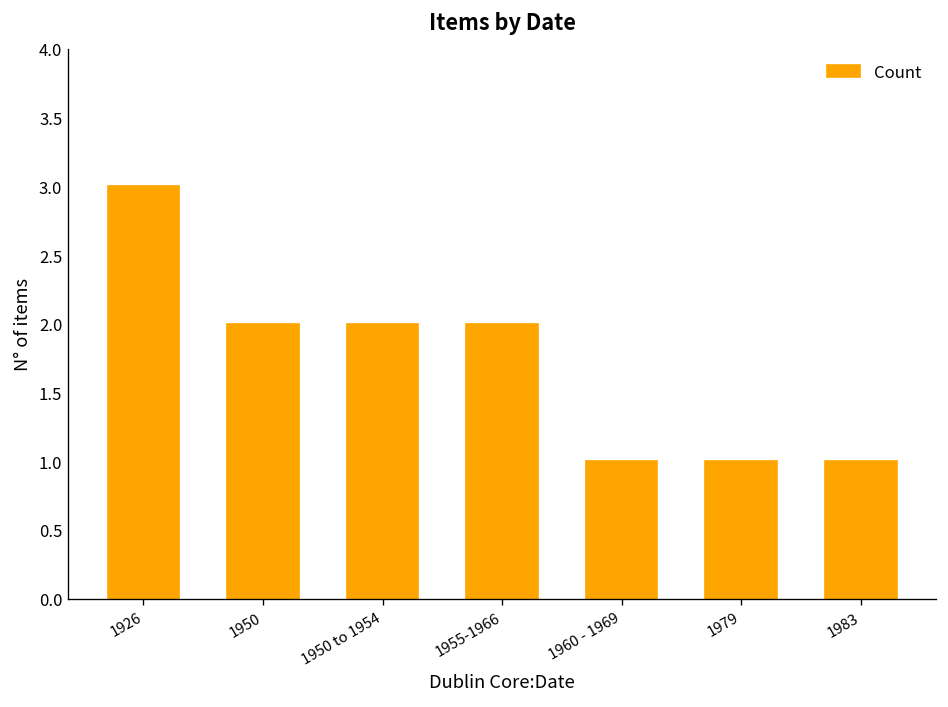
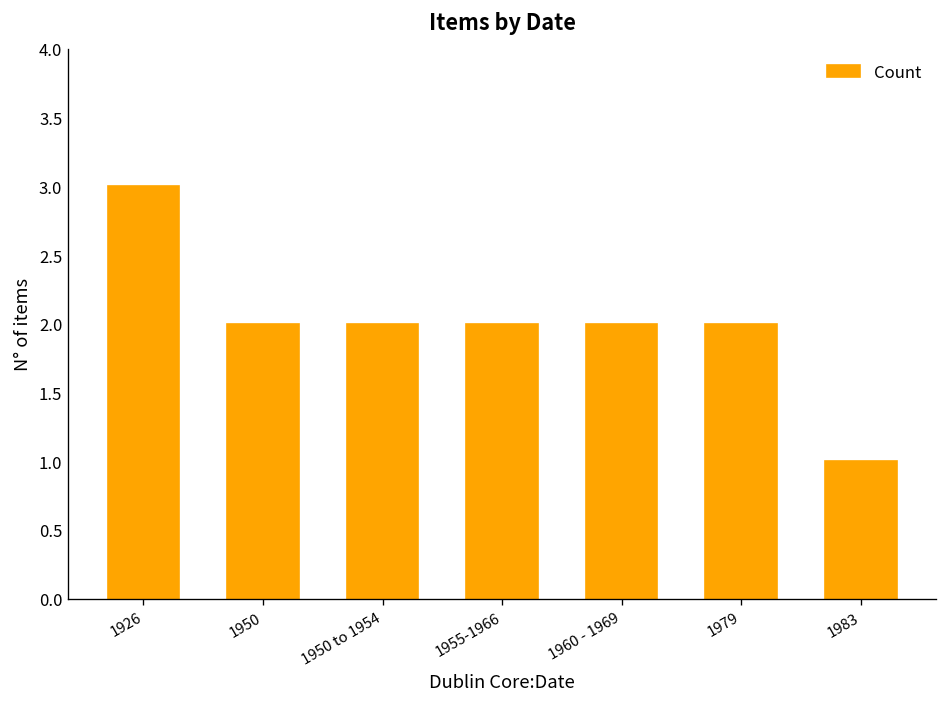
  {
    "1926": 3,
    "1950": 2,
    "1950 to 1954": 2,
    "1955-1966": 2,
-   "1960 - 1969": 1,
-   "1979": 1,
+   "1960 - 1969": 2,
+   "1979": 2,
    "1983": 1
  }
